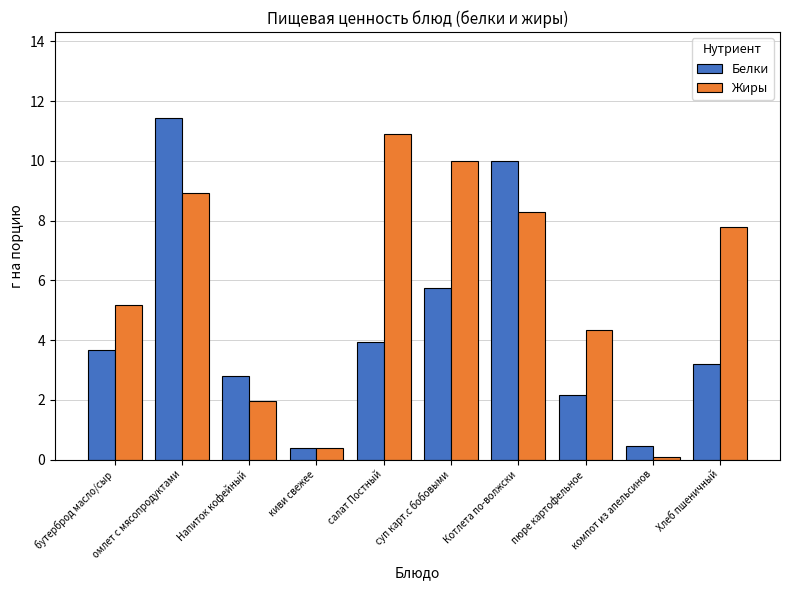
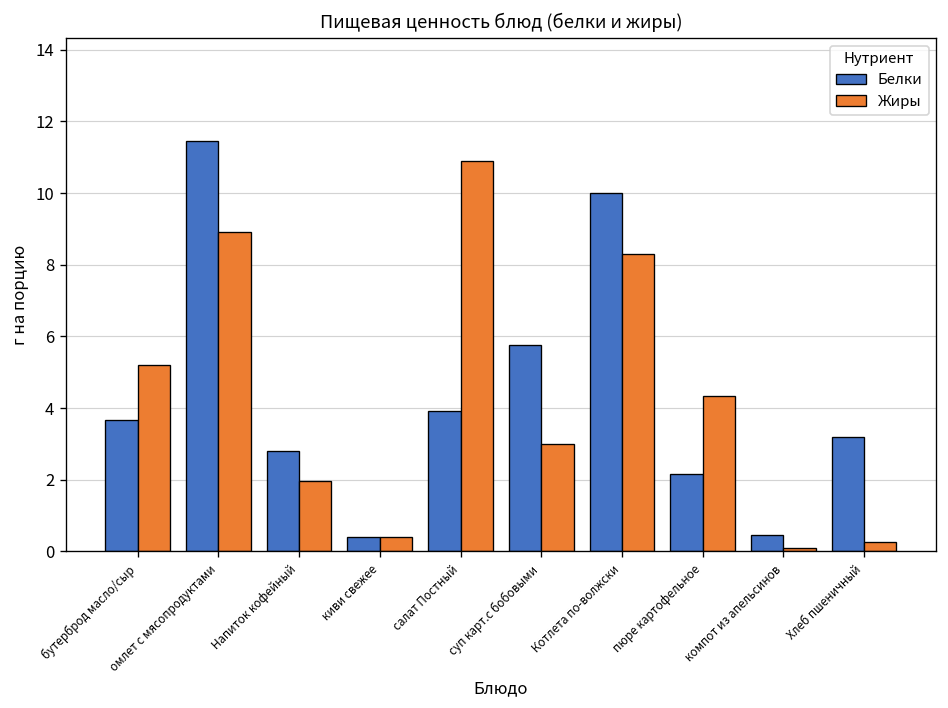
  {
    "Белки": {
      "бутерброд масло/сыр": 3.7,
      "омлет с мясопродуктами": 11.5,
      "Напиток кофейный": 2.8,
      "киви свежее": 0.4,
      "салат Постный": 3.9,
      "суп карт.с бобовыми": 5.8,
      "Котлета по-волжски": 10.0,
      "пюре картофельное": 2.2,
      "компот из апельсинов": 0.5,
      "Хлеб пшеничный": 3.2
    },
    "Жиры": {
      "бутерброд масло/сыр": 5.2,
      "омлет с мясопродуктами": 8.9,
      "Напиток кофейный": 2.0,
      "киви свежее": 0.4,
      "салат Постный": 10.9,
-     "суп карт.с бобовыми": 10,
+     "суп карт.с бобовыми": 3,
      "Котлета по-волжски": 8.3,
      "пюре картофельное": 4.4,
      "компот из апельсинов": 0.1,
-     "Хлеб пшеничный": 7.8
+     "Хлеб пшеничный": 0.3
    }
  }
